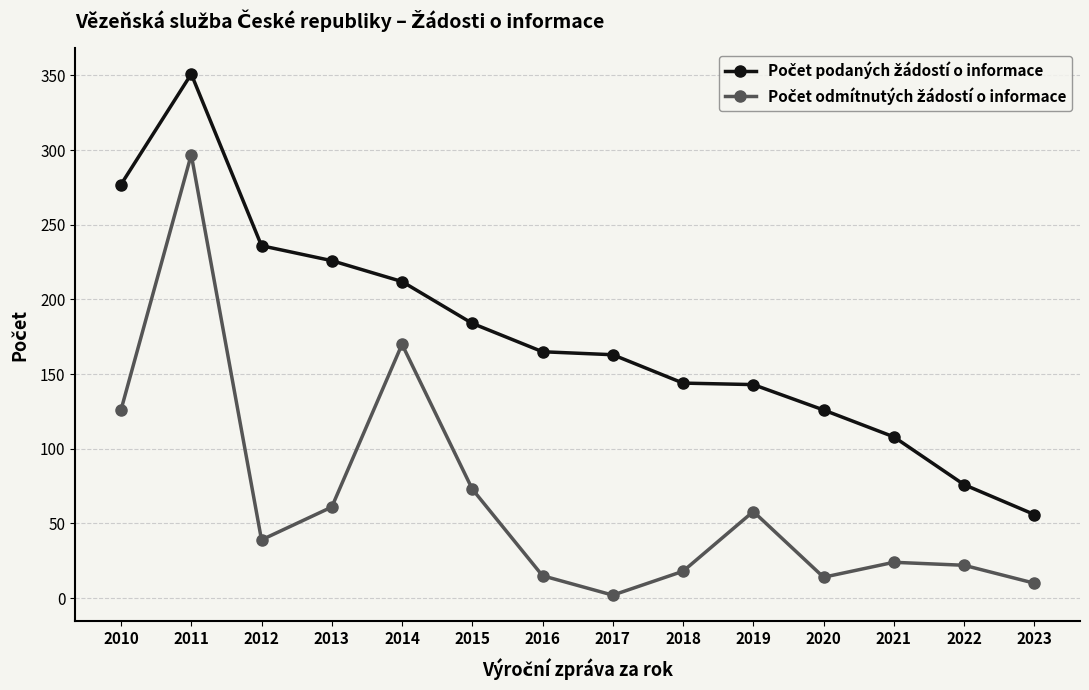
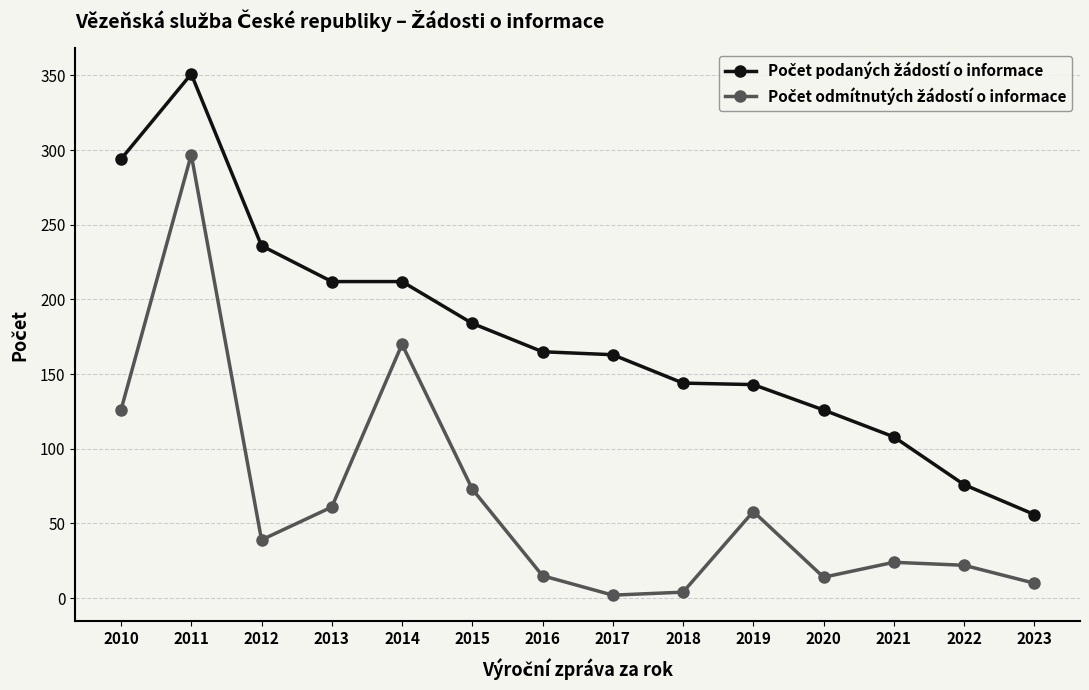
  {
    "Počet podaných žádostí o informace": {
-     "2010": 277,
+     "2010": 294,
      "2011": 351,
      "2012": 236,
-     "2013": 226,
+     "2013": 212,
      "2014": 212,
      "2015": 184,
      "2016": 165,
      "2017": 163,
      "2018": 144,
      "2019": 143,
      "2020": 126,
      "2021": 108,
      "2022": 76,
      "2023": 56
    },
    "Počet odmítnutých žádostí o informace": {
      "2010": 126,
      "2011": 297,
      "2012": 39,
      "2013": 61,
      "2014": 170,
      "2015": 73,
      "2016": 15,
      "2017": 2,
-     "2018": 18,
+     "2018": 4,
      "2019": 58,
      "2020": 14,
      "2021": 24,
      "2022": 22,
      "2023": 10
    }
  }
